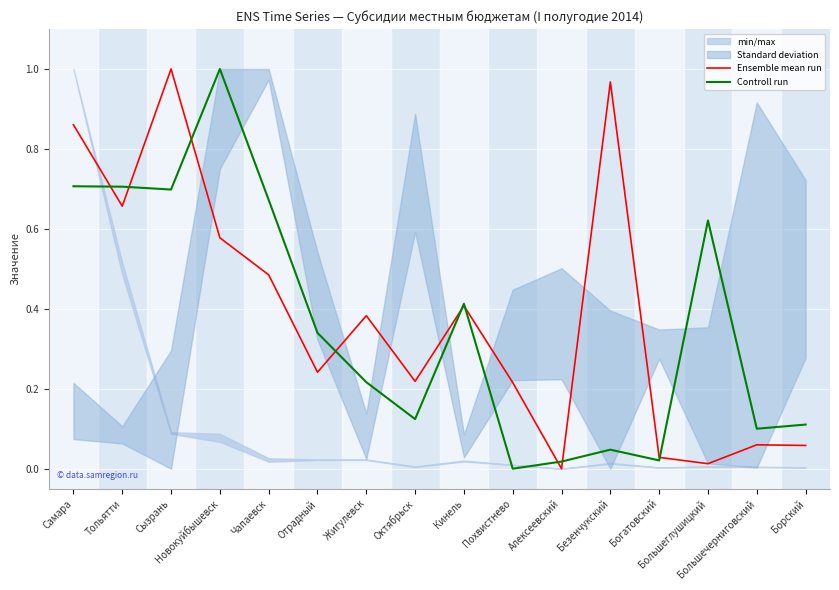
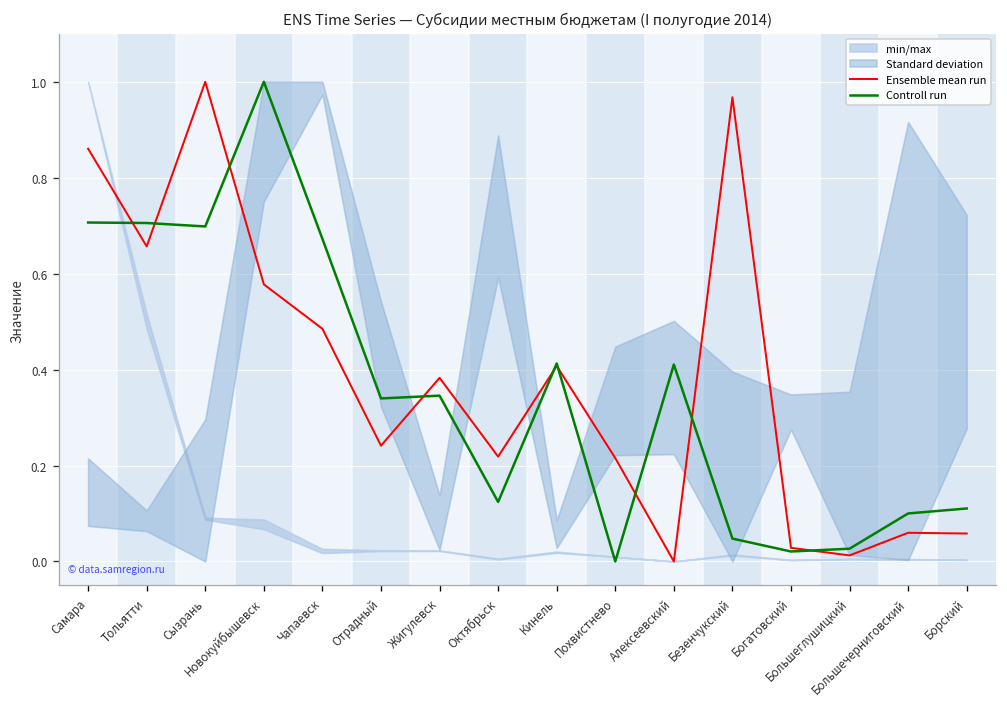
  {
    "Ensemble mean run": {
      "Самара": 0.86,
      "Тольятти": 0.66,
      "Сызрань": 1.00,
      "Новокуйбышевск": 0.58,
      "Чапаевск": 0.49,
      "Отрадный": 0.24,
      "Жигулевск": 0.38,
      "Октябрьск": 0.22,
      "Похвистнево": 0.22,
      "Безенчукский": 0.97,
      "Богатовский": 0.03,
      "Большеглушицкий": 0.01,
      "Большечерниговский": 0.06,
      "Борский": 0.06
    },
    "Controll run": {
      "Самара": 0.71,
      "Тольятти": 0.71,
      "Сызрань": 0.70,
      "Чапаевск": 0.67,
      "Отрадный": 0.34,
-     "Жигулевск": 0.22,
+     "Жигулевск": 0.35,
      "Октябрьск": 0.12,
      "Похвистнево": 0.00,
-     "Алексеевский": 0.02,
+     "Алексеевский": 0.41,
      "Безенчукский": 0.05,
      "Богатовский": 0.02,
-     "Большеглушицкий": 0.62,
+     "Большеглушицкий": 0.03,
      "Большечерниговский": 0.10,
      "Борский": 0.11
    }
  }
